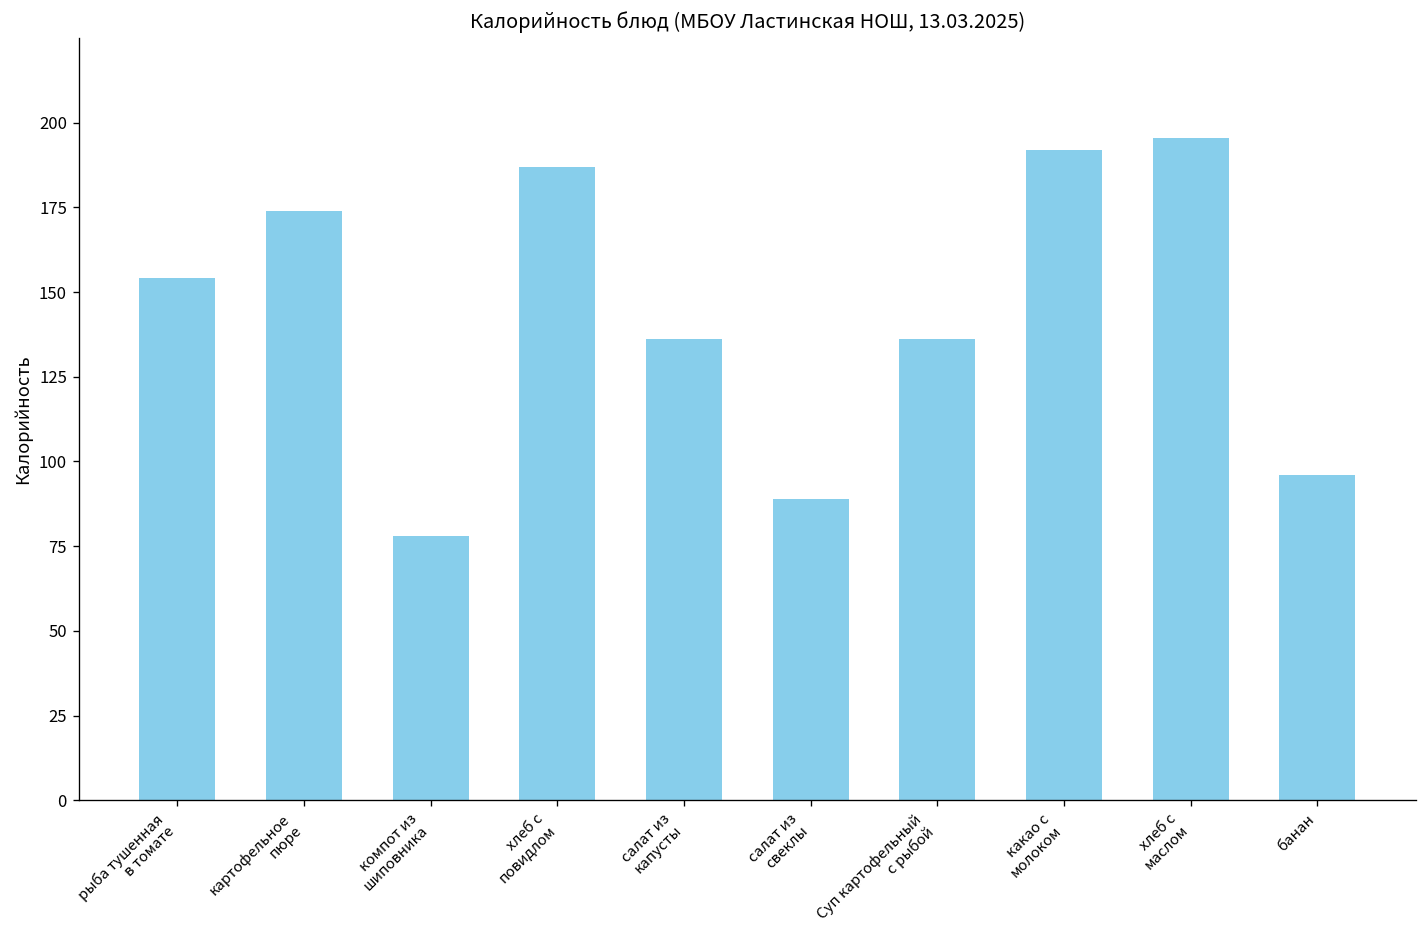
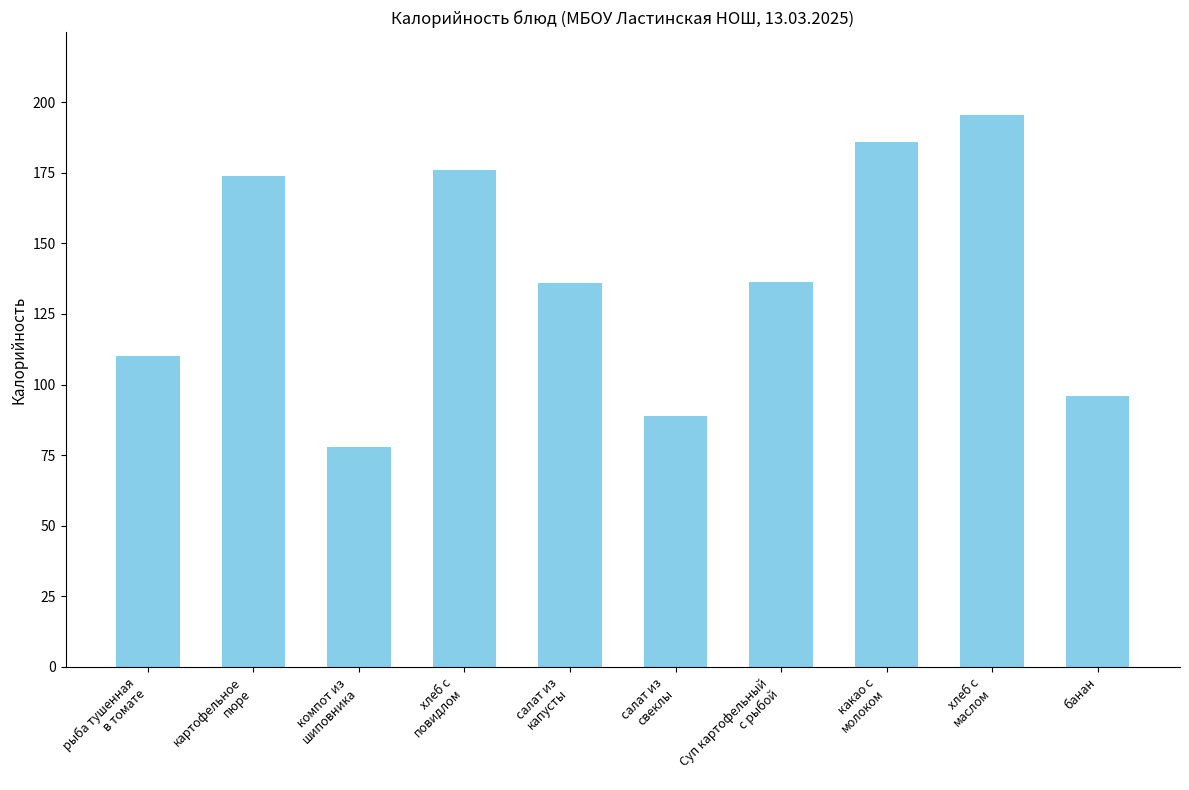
  {
-   "рыба тушенная в томате": 154,
+   "рыба тушенная в томате": 110,
    "картофельное пюре": 174,
    "компот из шиповника": 78,
-   "хлеб с повидлом": 187,
+   "хлеб с повидлом": 176,
    "салат из капусты": 136,
    "салат из свеклы": 89,
    "Суп картофельный с рыбой": 136,
-   "какао с молоком": 192,
+   "какао с молоком": 186,
    "хлеб с маслом": 196,
    "банан": 96
  }
